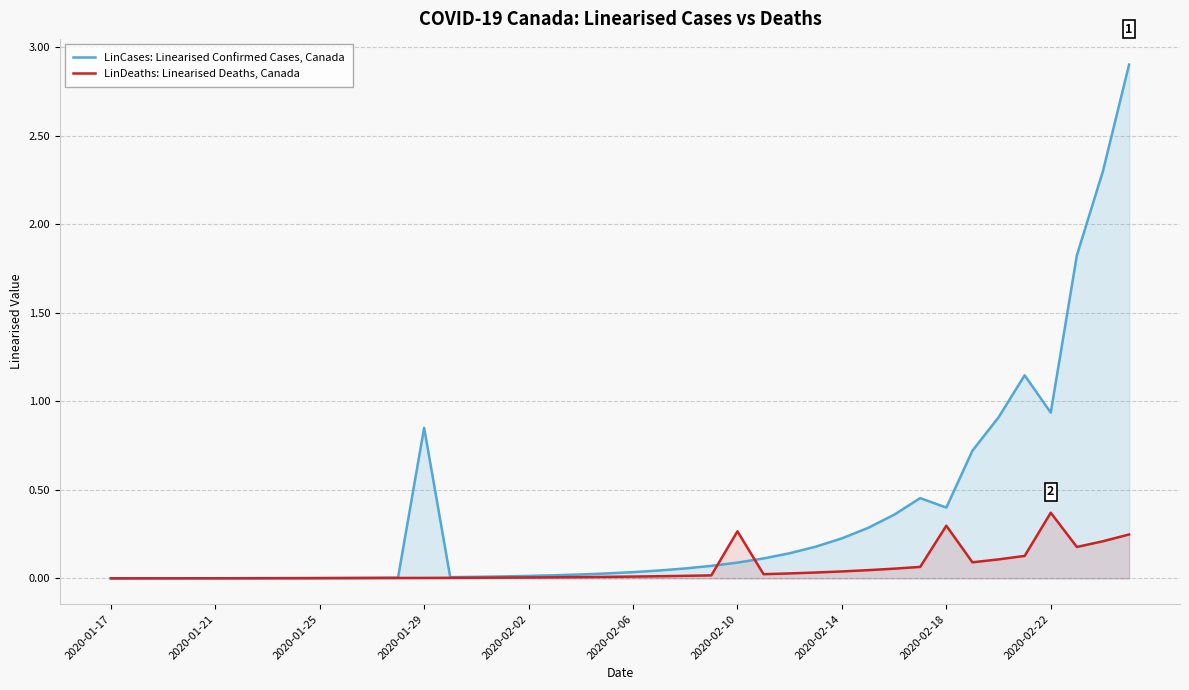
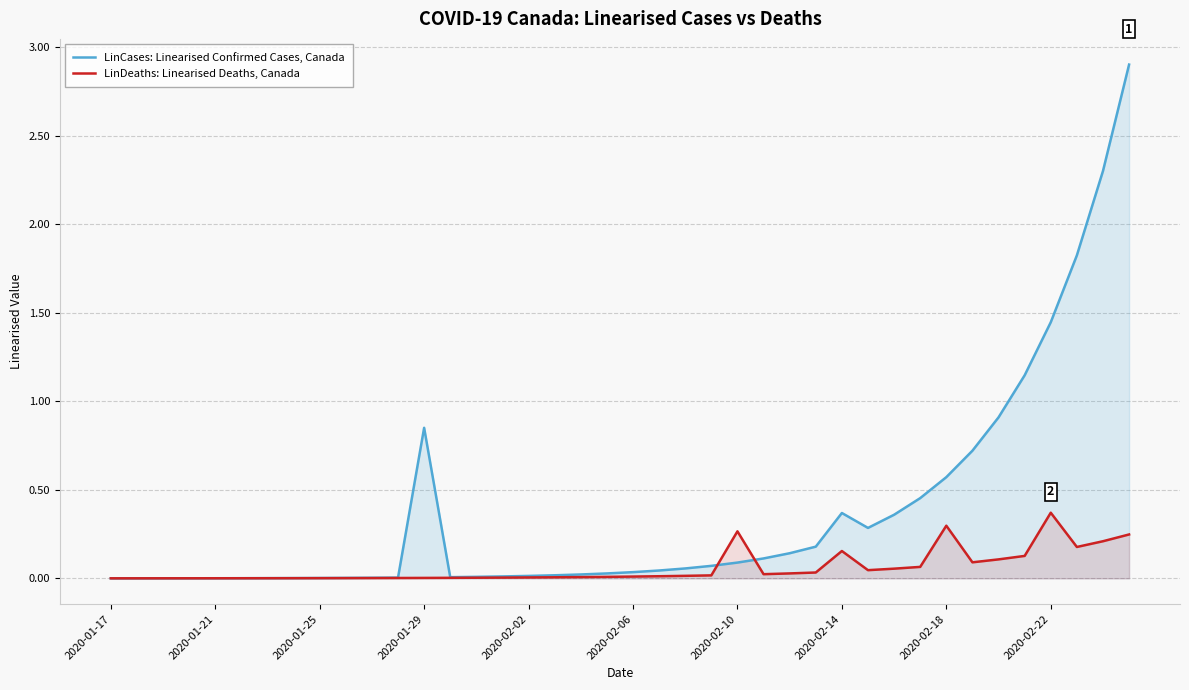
  {
    "LinCases: Linearised Confirmed Cases, Canada": {
      "2020-01-29": 0.85,
      "2020-02-06": 0.04,
      "2020-02-10": 0.09,
-     "2020-02-14": 0.23,
-     "2020-02-18": 0.40,
-     "2020-02-22": 0.94
+     "2020-02-14": 0.37,
+     "2020-02-18": 0.57,
+     "2020-02-22": 1.45
    },
    "LinDeaths: Linearised Deaths, Canada": {
      "2020-01-29": 0.00,
      "2020-02-06": 0.01,
      "2020-02-10": 0.27,
-     "2020-02-14": 0.04,
+     "2020-02-14": 0.15,
      "2020-02-18": 0.30
    }
  }
